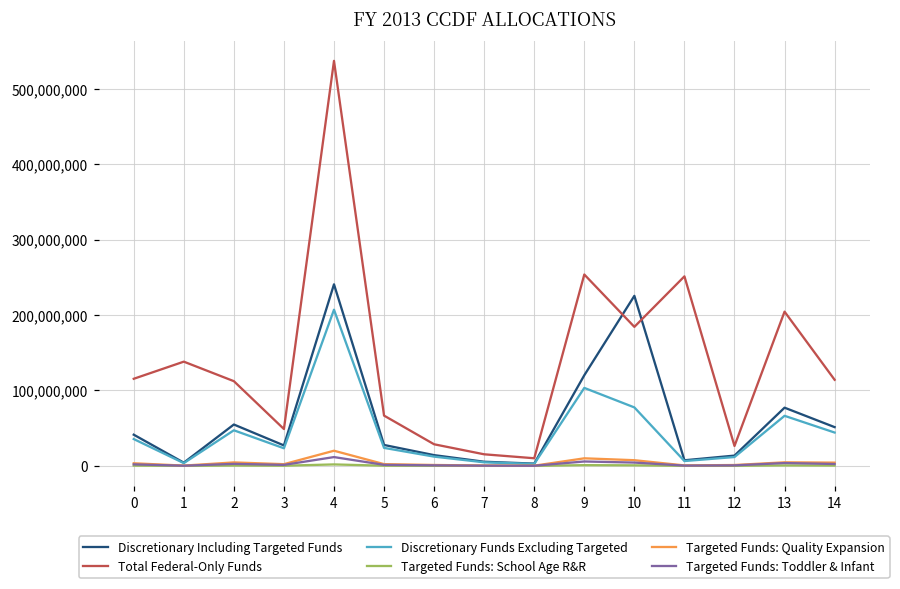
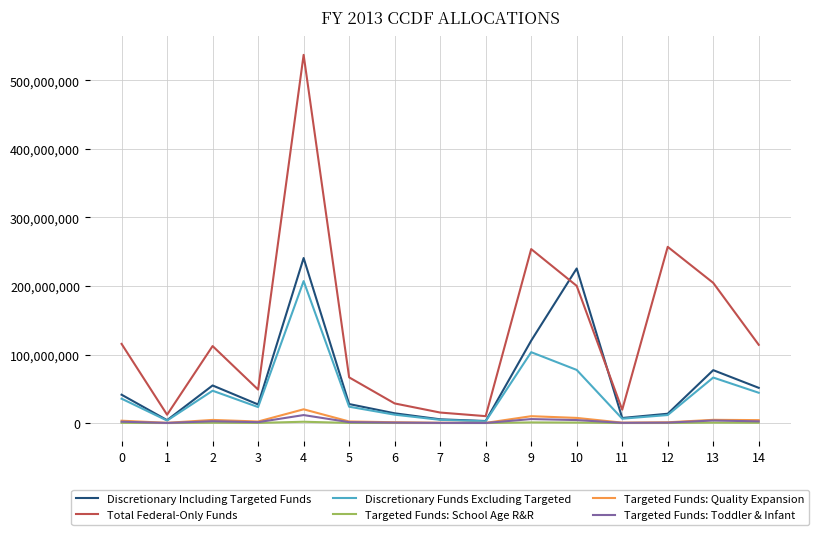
  {
    "Discretionary Including Targeted Funds": {
      "0": "40,000,000",
      "2": "50,000,000",
      "3": "30,000,000",
      "4": "240,000,000",
      "5": "30,000,000",
      "9": "120,000,000",
      "10": "230,000,000",
      "13": "80,000,000",
      "14": "50,000,000"
    },
    "Total Federal-Only Funds": {
      "0": "120,000,000",
-     "1": "140,000,000",
+     "1": "10,000,000",
      "2": "110,000,000",
      "3": "50,000,000",
      "4": "540,000,000",
      "5": "70,000,000",
      "6": "30,000,000",
      "7": "20,000,000",
      "8": "10,000,000",
      "9": "250,000,000",
-     "10": "180,000,000",
-     "11": "250,000,000",
-     "12": "30,000,000",
+     "10": "200,000,000",
+     "11": "20,000,000",
+     "12": "260,000,000",
      "13": "200,000,000",
      "14": "110,000,000"
    },
    "Discretionary Funds Excluding Targeted": {
      "0": "40,000,000",
      "2": "50,000,000",
      "3": "20,000,000",
      "4": "210,000,000",
      "5": "20,000,000",
      "9": "100,000,000",
      "10": "80,000,000",
      "13": "70,000,000",
      "14": "40,000,000"
    },
    "Targeted Funds: School Age R&R": {
      "4": "0",
      "9": "0"
    },
    "Targeted Funds: Quality Expansion": {
      "4": "20,000,000",
      "9": "10,000,000"
    },
    "Targeted Funds: Toddler & Infant": {
      "4": "10,000,000",
      "9": "10,000,000"
    }
  }
